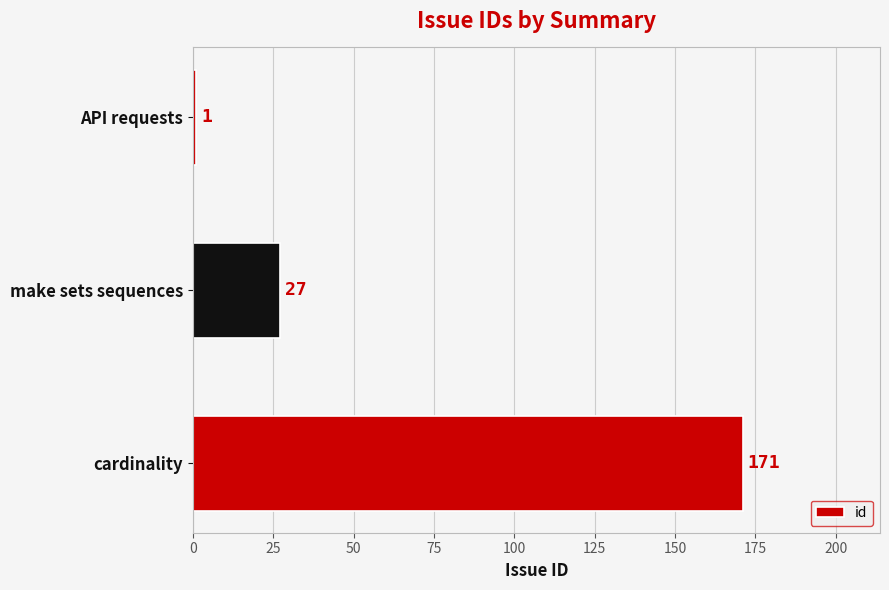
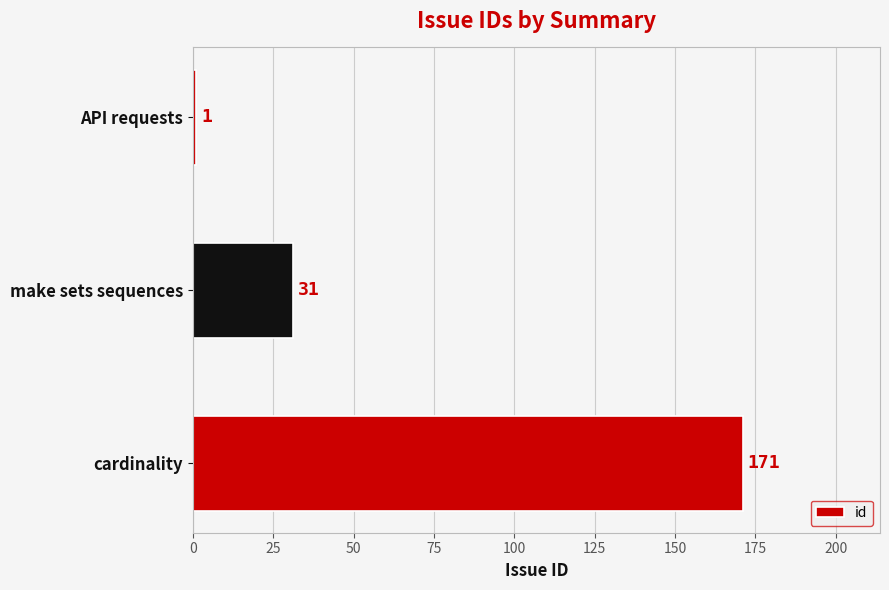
  {
    "API requests": 1,
-   "make sets sequences": 27,
+   "make sets sequences": 31,
    "cardinality": 171
  }
